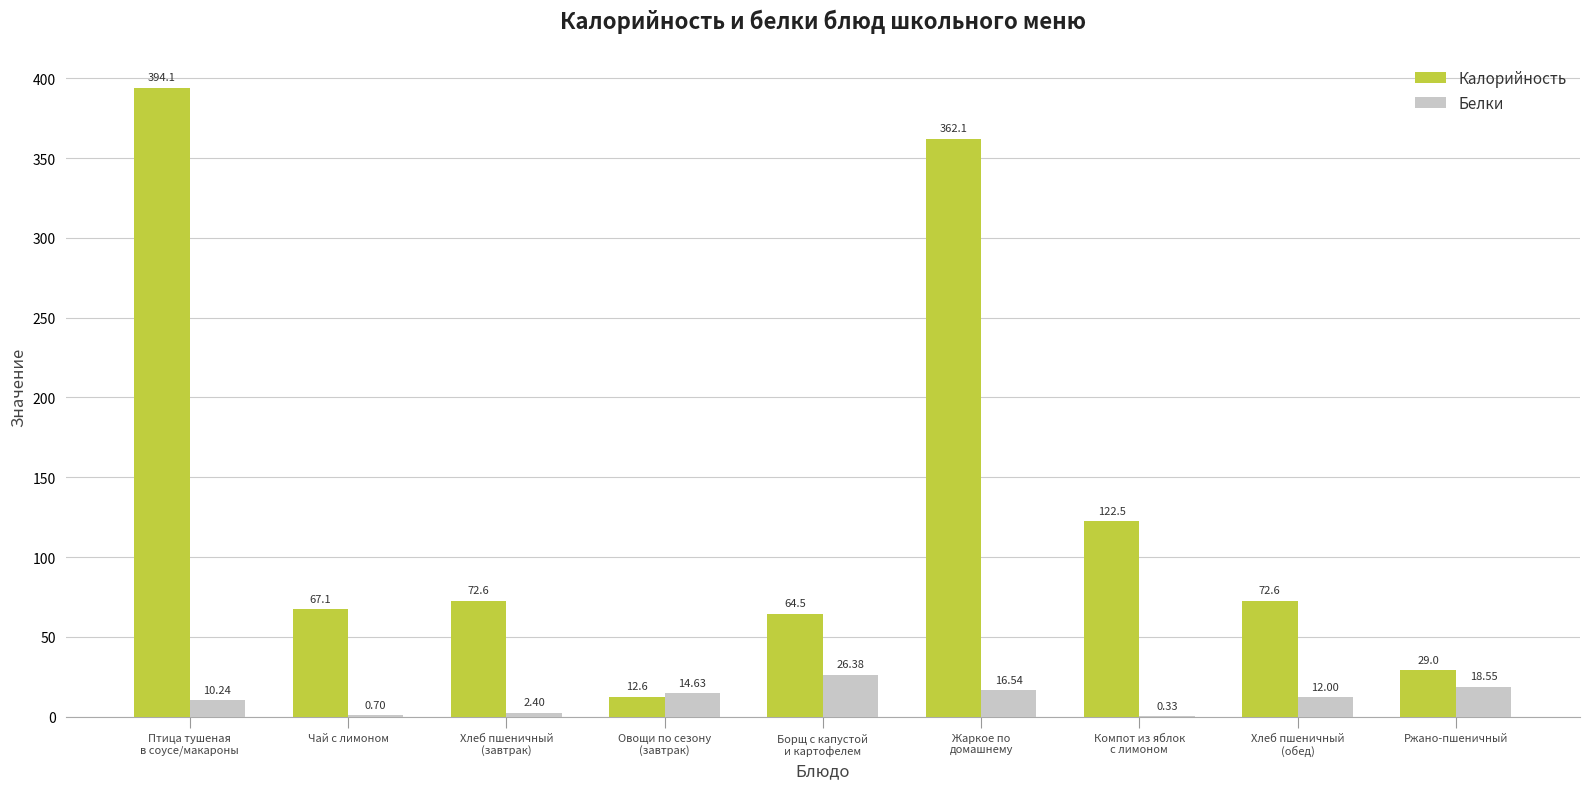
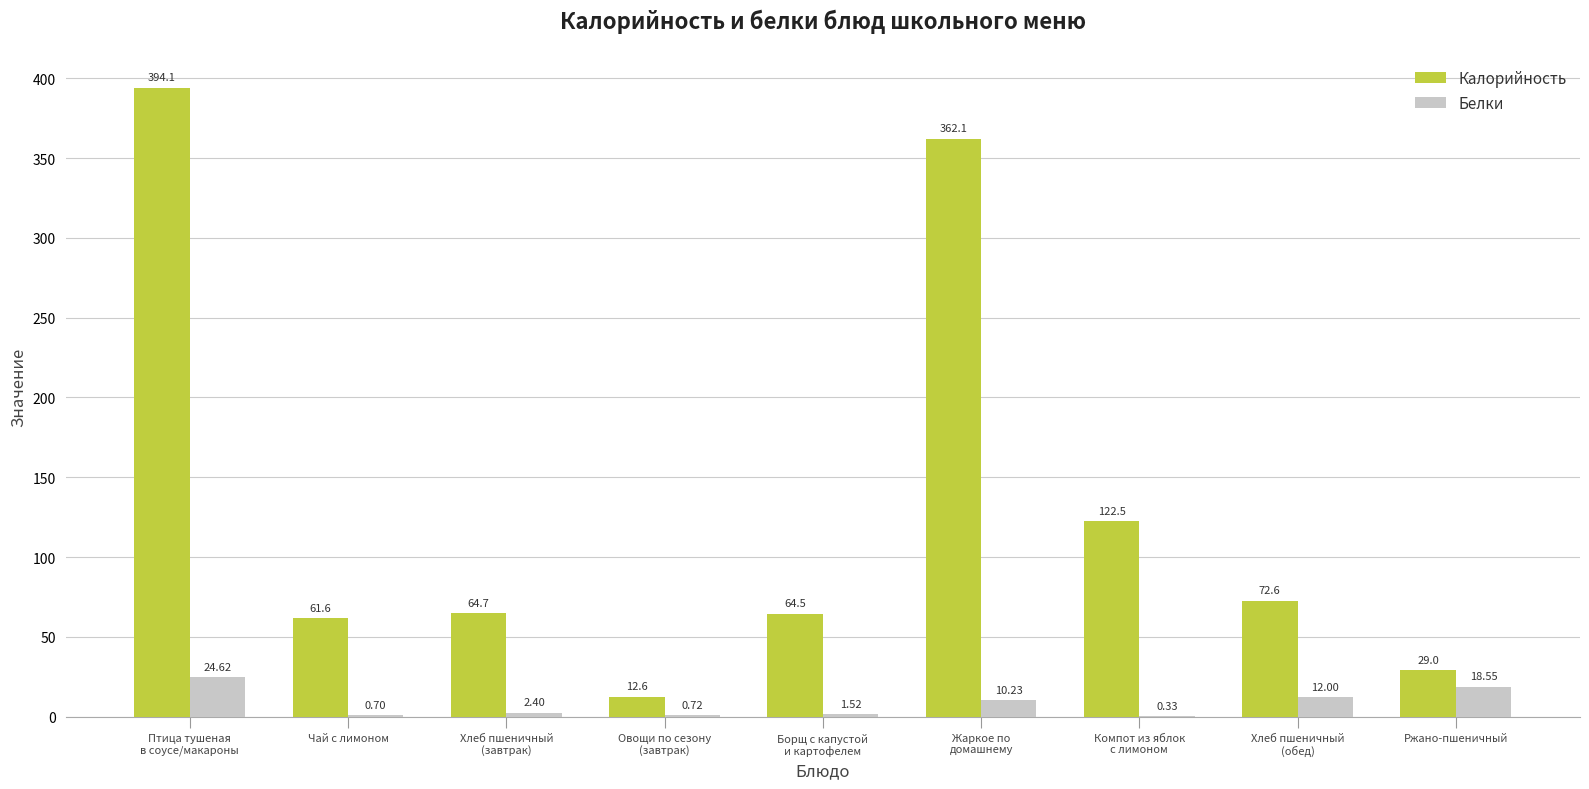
  {
    "Калорийность": {
      "Птица тушеная в соусе/макароны": 394.1,
-     "Чай с лимоном": 67.1,
-     "Хлеб пшеничный (завтрак)": 72.6,
+     "Чай с лимоном": 61.6,
+     "Хлеб пшеничный (завтрак)": 64.7,
      "Овощи по сезону (завтрак)": 12.6,
      "Борщ с капустой и картофелем": 64.5,
      "Жаркое по домашнему": 362.1,
      "Компот из яблок с лимоном": 122.5,
      "Хлеб пшеничный (обед)": 72.6,
      "Ржано-пшеничный": 29.0
    },
    "Белки": {
-     "Птица тушеная в соусе/макароны": 10.24,
+     "Птица тушеная в соусе/макароны": 24.62,
      "Чай с лимоном": 0.70,
      "Хлеб пшеничный (завтрак)": 2.40,
-     "Овощи по сезону (завтрак)": 14.63,
-     "Борщ с капустой и картофелем": 26.38,
-     "Жаркое по домашнему": 16.54,
+     "Овощи по сезону (завтрак)": 0.72,
+     "Борщ с капустой и картофелем": 1.52,
+     "Жаркое по домашнему": 10.23,
      "Компот из яблок с лимоном": 0.33,
      "Хлеб пшеничный (обед)": 12.00,
      "Ржано-пшеничный": 18.55
    }
  }
